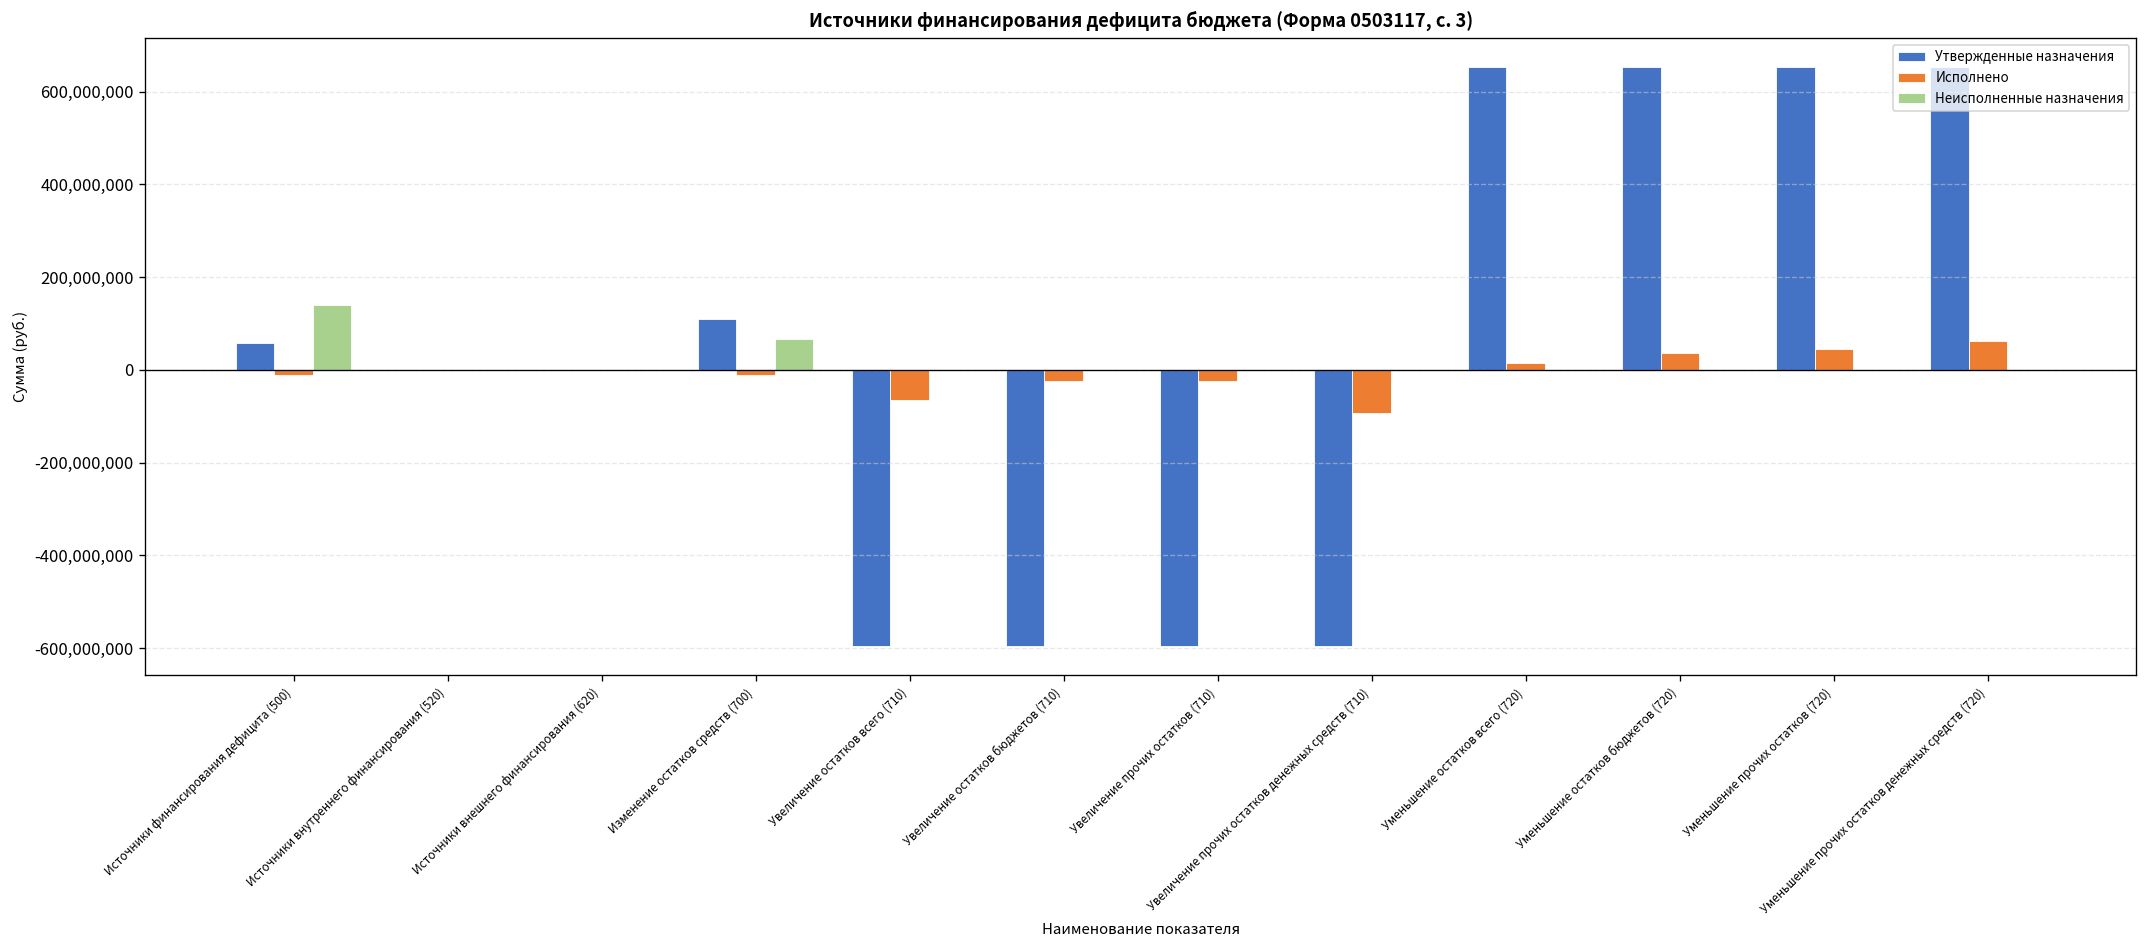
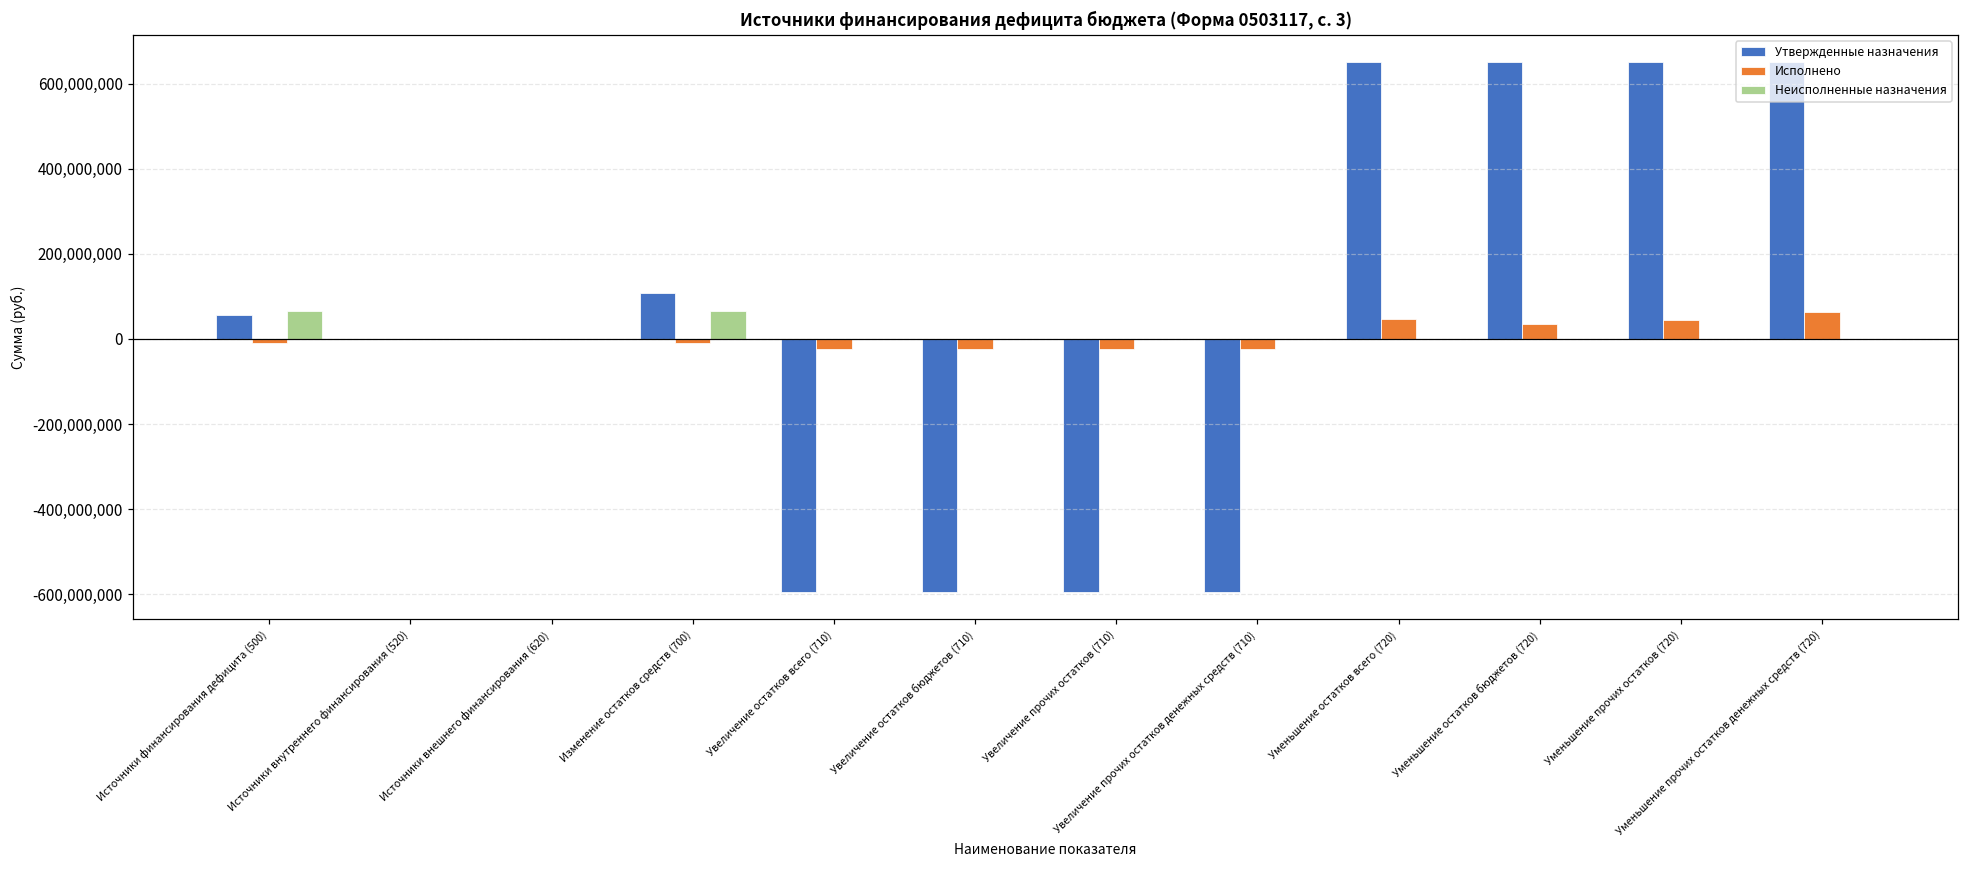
  {
    "Утвержденные назначения": {
      "Источники финансирования дефицита (500)": "60,000,000",
      "Источники внутреннего финансирования (520)": "0",
      "Источники внешнего финансирования (620)": "0",
      "Изменение остатков средств (700)": "110,000,000",
      "Увеличение остатков всего (710)": "-600,000,000",
      "Увеличение остатков бюджетов (710)": "-600,000,000",
      "Увеличение прочих остатков (710)": "-600,000,000",
      "Увеличение прочих остатков денежных средств (710)": "-600,000,000",
      "Уменьшение остатков всего (720)": "650,000,000",
      "Уменьшение остатков бюджетов (720)": "650,000,000",
      "Уменьшение прочих остатков (720)": "650,000,000"
    },
    "Исполнено": {
      "Источники финансирования дефицита (500)": "-10,000,000",
      "Источники внутреннего финансирования (520)": "0",
      "Источники внешнего финансирования (620)": "0",
      "Изменение остатков средств (700)": "-10,000,000",
-     "Увеличение остатков всего (710)": "-60,000,000",
+     "Увеличение остатков всего (710)": "-20,000,000",
      "Увеличение остатков бюджетов (710)": "-20,000,000",
      "Увеличение прочих остатков (710)": "-20,000,000",
-     "Увеличение прочих остатков денежных средств (710)": "-90,000,000",
-     "Уменьшение остатков всего (720)": "10,000,000",
+     "Увеличение прочих остатков денежных средств (710)": "-20,000,000",
+     "Уменьшение остатков всего (720)": "50,000,000",
      "Уменьшение остатков бюджетов (720)": "40,000,000",
      "Уменьшение прочих остатков (720)": "40,000,000",
      "Уменьшение прочих остатков денежных средств (720)": "60,000,000"
    },
    "Неисполненные назначения": {
-     "Источники финансирования дефицита (500)": "140,000,000",
+     "Источники финансирования дефицита (500)": "70,000,000",
      "Источники внутреннего финансирования (520)": "0",
      "Источники внешнего финансирования (620)": "0",
      "Изменение остатков средств (700)": "70,000,000",
      "Увеличение остатков всего (710)": "0",
      "Увеличение остатков бюджетов (710)": "0",
      "Увеличение прочих остатков (710)": "0",
      "Увеличение прочих остатков денежных средств (710)": "0",
      "Уменьшение остатков всего (720)": "0",
      "Уменьшение остатков бюджетов (720)": "0",
      "Уменьшение прочих остатков (720)": "0",
      "Уменьшение прочих остатков денежных средств (720)": "0"
    }
  }
